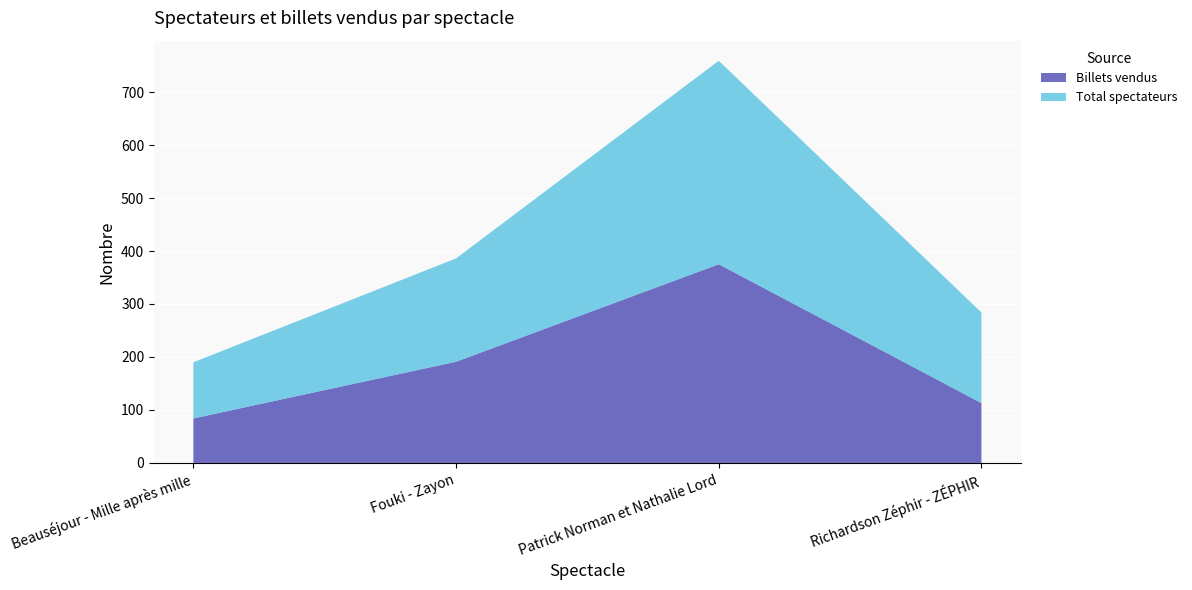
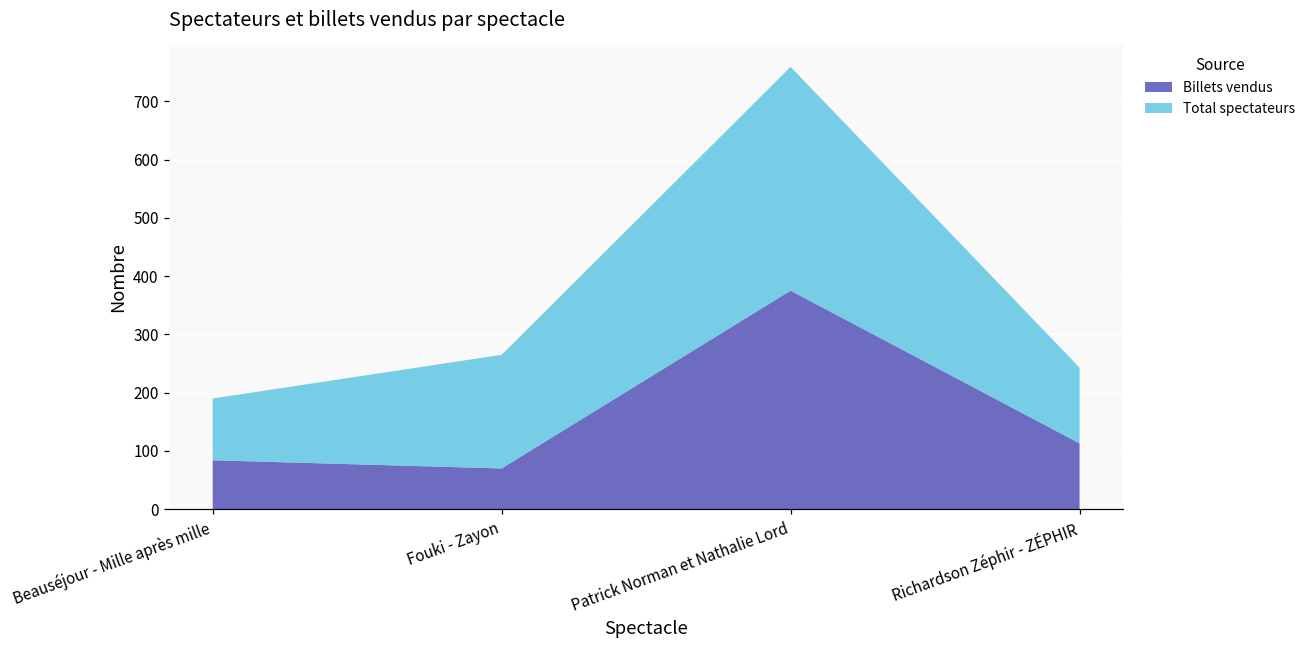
  {
    "Billets vendus": {
      "Beauséjour - Mille après mille": 80,
-     "Fouki - Zayon": 190,
+     "Fouki - Zayon": 70,
      "Patrick Norman et Nathalie Lord": 380,
      "Richardson Zéphir - ZÉPHIR": 110
    },
    "Total spectateurs": {
      "Beauséjour - Mille après mille": 110,
      "Fouki - Zayon": 200,
      "Patrick Norman et Nathalie Lord": 380,
-     "Richardson Zéphir - ZÉPHIR": 170
+     "Richardson Zéphir - ZÉPHIR": 130
    }
  }
